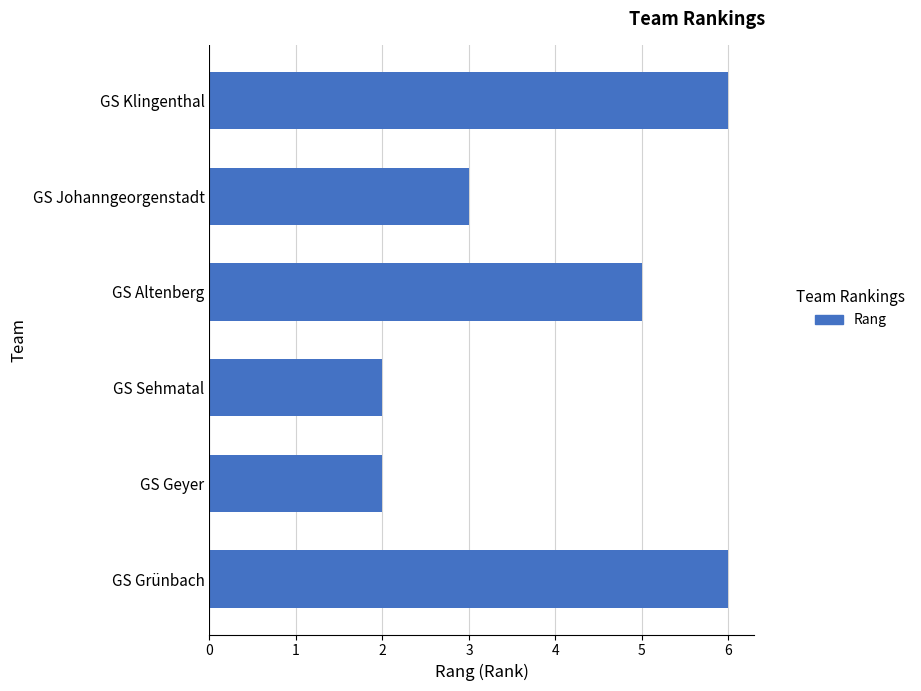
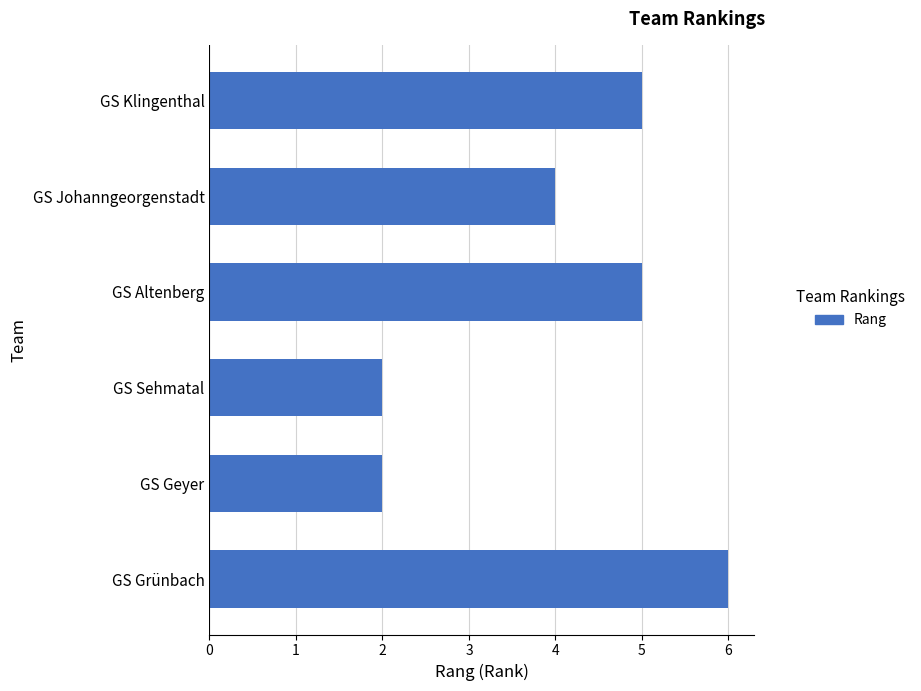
  {
-   "GS Klingenthal": 6,
-   "GS Johanngeorgenstadt": 3,
+   "GS Klingenthal": 5,
+   "GS Johanngeorgenstadt": 4,
    "GS Altenberg": 5,
    "GS Sehmatal": 2,
    "GS Geyer": 2,
    "GS Grünbach": 6
  }
